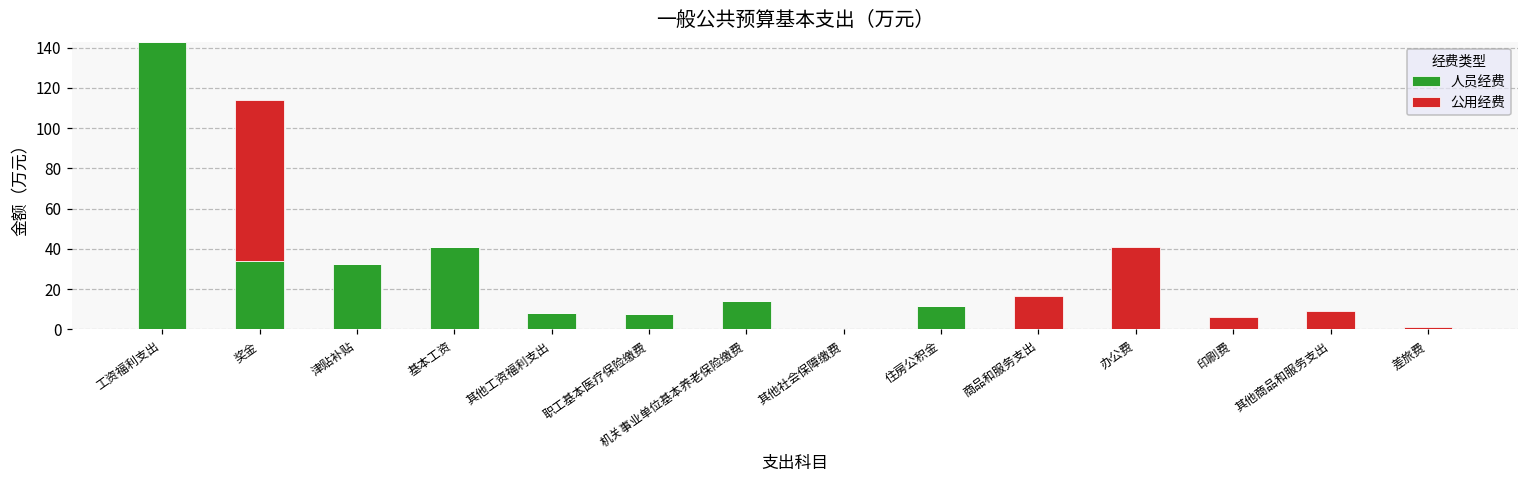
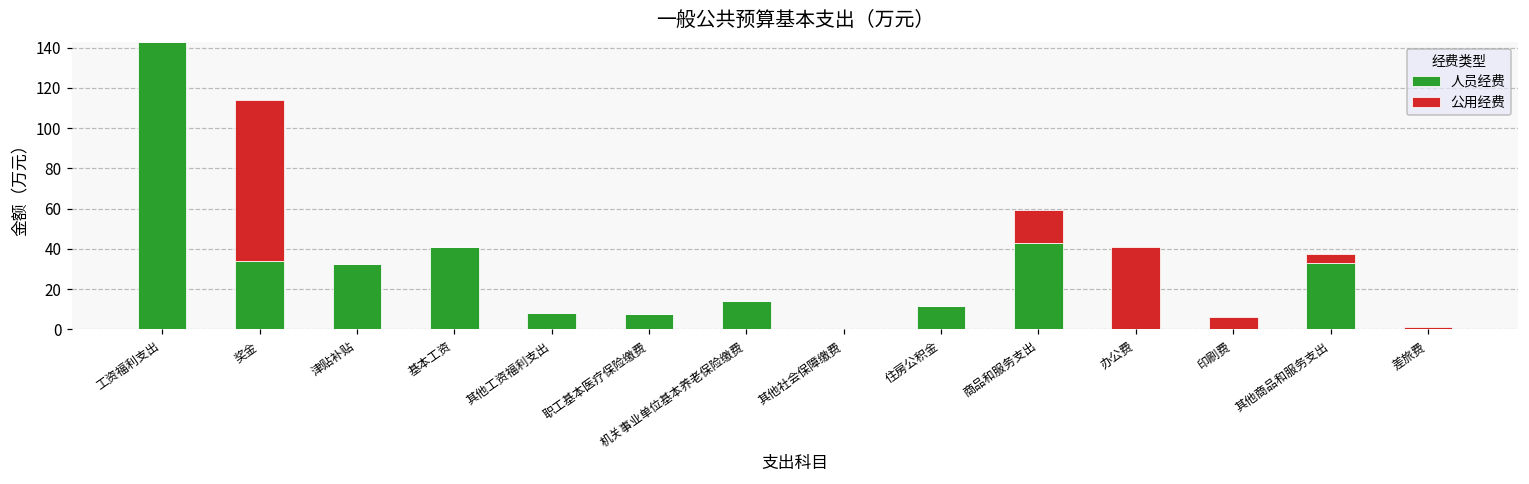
  {
    "人员经费": {
      "工资福利支出": 143,
      "奖金": 34,
      "津贴补贴": 33,
      "基本工资": 41,
      "其他工资福利支出": 8,
      "职工基本医疗保险缴费": 8,
      "机关事业单位基本养老保险缴费": 14,
      "住房公积金": 12,
-     "商品和服务支出": 0,
+     "商品和服务支出": 43,
      "办公费": 0,
      "印刷费": 0,
-     "其他商品和服务支出": 0,
+     "其他商品和服务支出": 33,
      "差旅费": 0
    },
    "公用经费": {
      "工资福利支出": 0,
      "奖金": 80,
      "津贴补贴": 0,
      "基本工资": 0,
      "其他工资福利支出": 0,
      "职工基本医疗保险缴费": 0,
      "机关事业单位基本养老保险缴费": 0,
      "其他社会保障缴费": 0,
      "住房公积金": 0,
      "商品和服务支出": 17,
      "办公费": 41,
      "印刷费": 6,
-     "其他商品和服务支出": 9
+     "其他商品和服务支出": 5
    }
  }
